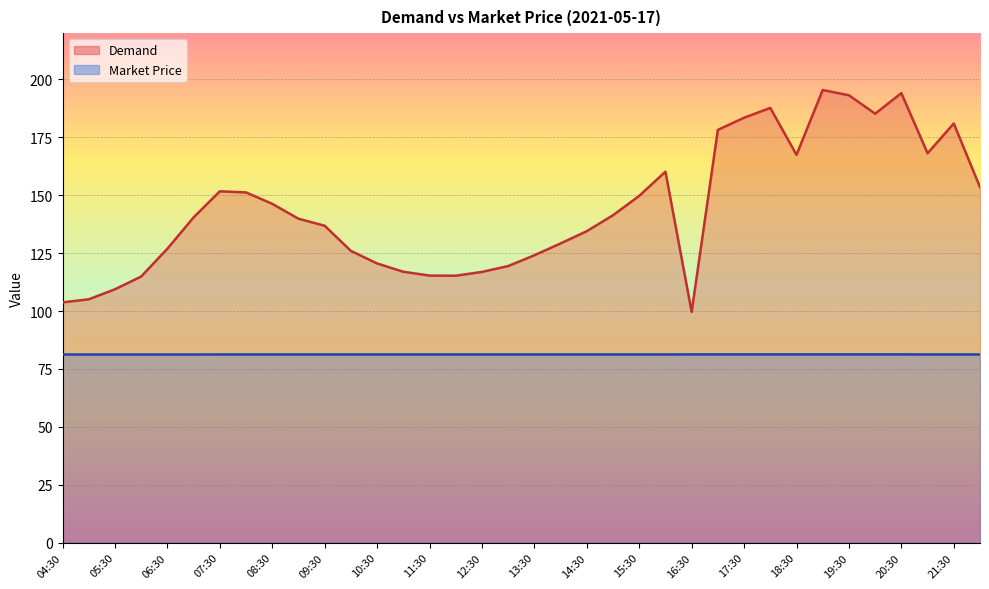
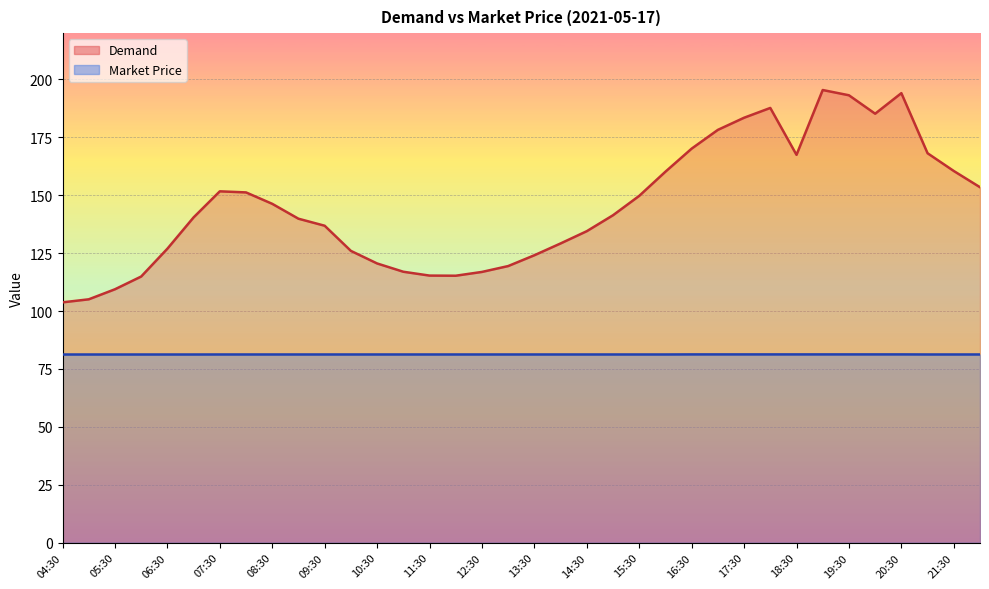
  {
    "Demand": {
      "04:30": 104,
      "05:30": 109,
      "06:30": 127,
      "07:30": 152,
      "08:30": 146,
      "09:30": 137,
      "10:30": 121,
      "11:30": 115,
      "12:30": 117,
      "13:30": 124,
      "14:30": 134,
      "15:30": 150,
-     "16:30": 100,
+     "16:30": 170,
      "17:30": 183,
      "18:30": 167,
      "19:30": 193,
      "20:30": 194,
-     "21:30": 181
+     "21:30": 160
    },
    "Market Price": {
      "04:30": 81,
      "05:30": 81,
      "06:30": 81,
      "07:30": 81,
      "08:30": 81,
      "09:30": 81,
      "10:30": 81,
      "11:30": 81,
      "12:30": 81,
      "13:30": 81,
      "14:30": 81,
      "15:30": 81,
      "16:30": 81,
      "17:30": 81,
      "18:30": 81,
      "19:30": 81,
      "20:30": 81,
      "21:30": 81
    }
  }
